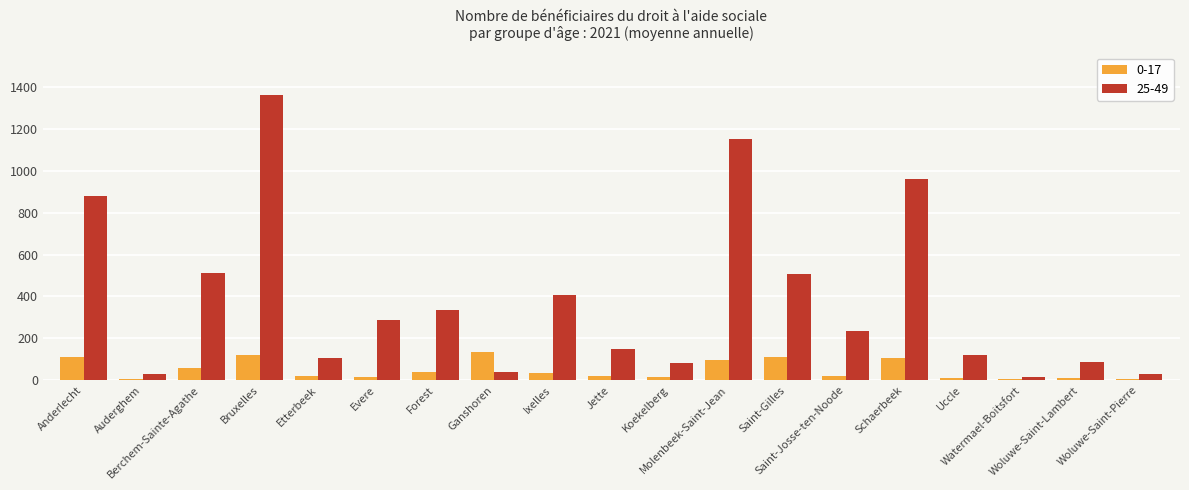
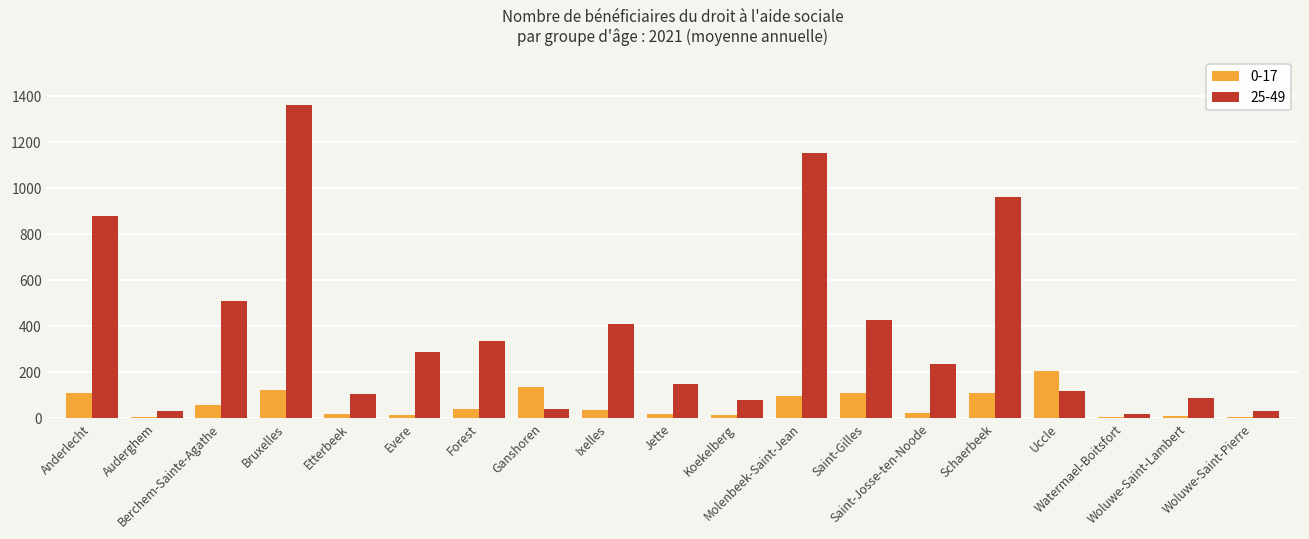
  {
    "0-17": {
      "Anderlecht": 110,
      "Berchem-Sainte-Agathe": 60,
      "Bruxelles": 120,
      "Etterbeek": 20,
      "Evere": 10,
      "Forest": 40,
      "Ganshoren": 130,
      "Ixelles": 30,
      "Jette": 20,
      "Koekelberg": 10,
      "Molenbeek-Saint-Jean": 100,
      "Saint-Gilles": 110,
      "Saint-Josse-ten-Noode": 20,
      "Schaerbeek": 110,
-     "Uccle": 10
+     "Uccle": 210
    },
    "25-49": {
      "Anderlecht": 880,
      "Auderghem": 30,
      "Berchem-Sainte-Agathe": 510,
      "Bruxelles": 1360,
      "Etterbeek": 110,
      "Evere": 290,
      "Forest": 330,
      "Ganshoren": 40,
      "Ixelles": 410,
      "Jette": 150,
      "Koekelberg": 80,
      "Molenbeek-Saint-Jean": 1150,
-     "Saint-Gilles": 510,
+     "Saint-Gilles": 420,
      "Saint-Josse-ten-Noode": 230,
      "Schaerbeek": 960,
      "Uccle": 120,
      "Watermael-Boitsfort": 20,
      "Woluwe-Saint-Lambert": 90,
      "Woluwe-Saint-Pierre": 30
    }
  }
